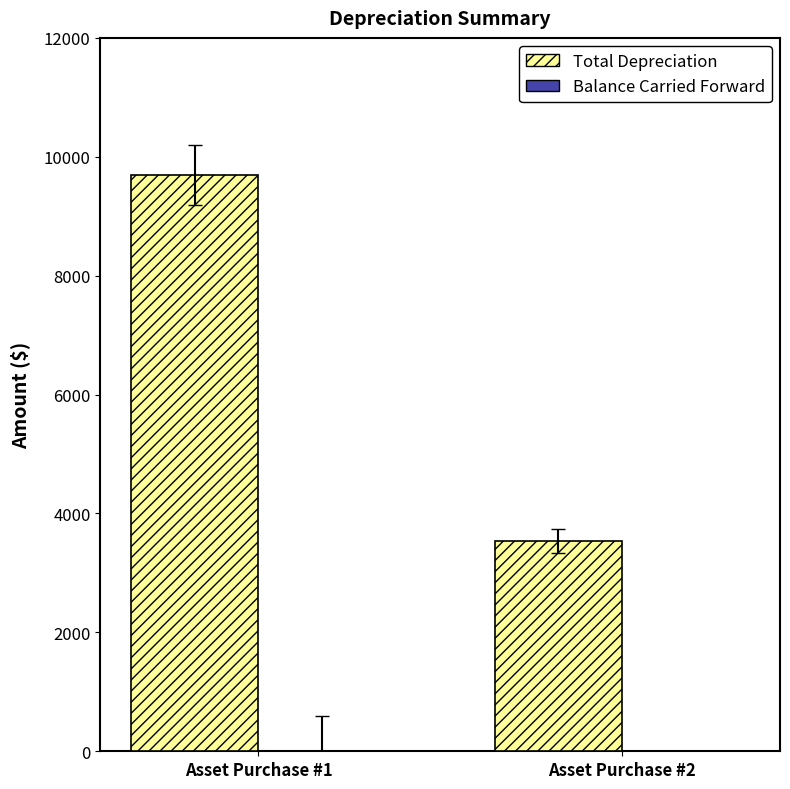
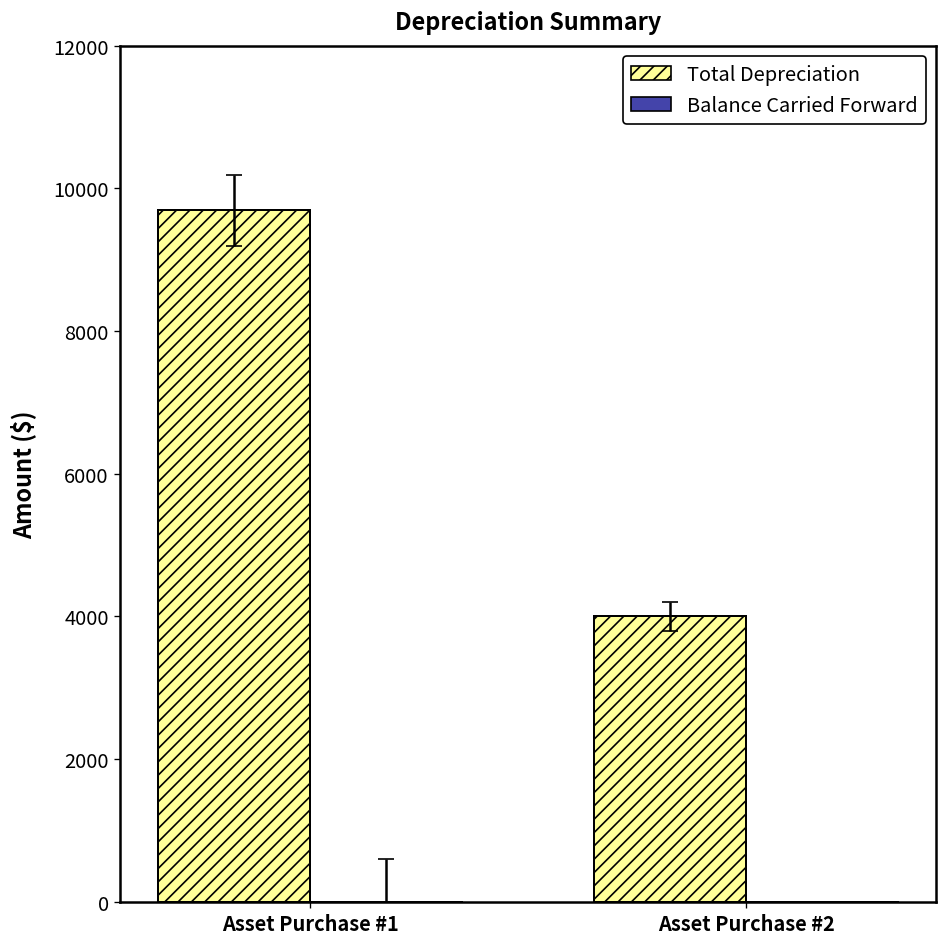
  {
    "Total Depreciation": {
      "Asset Purchase #1": 9700,
-     "Asset Purchase #2": 3500
+     "Asset Purchase #2": 4000
    },
    "Balance Carried Forward": {
      "Asset Purchase #1": 0,
      "Asset Purchase #2": 0
    }
  }
